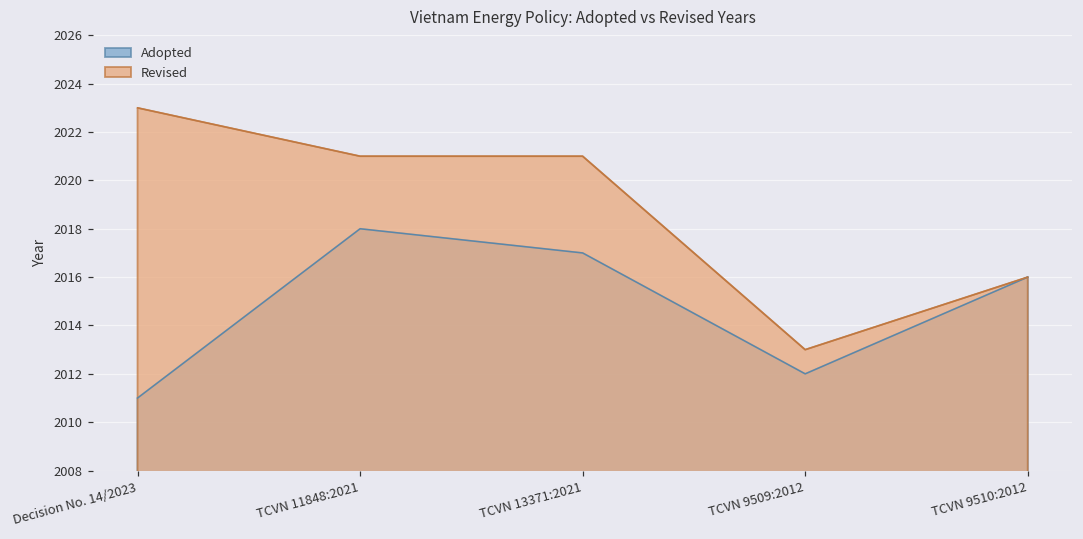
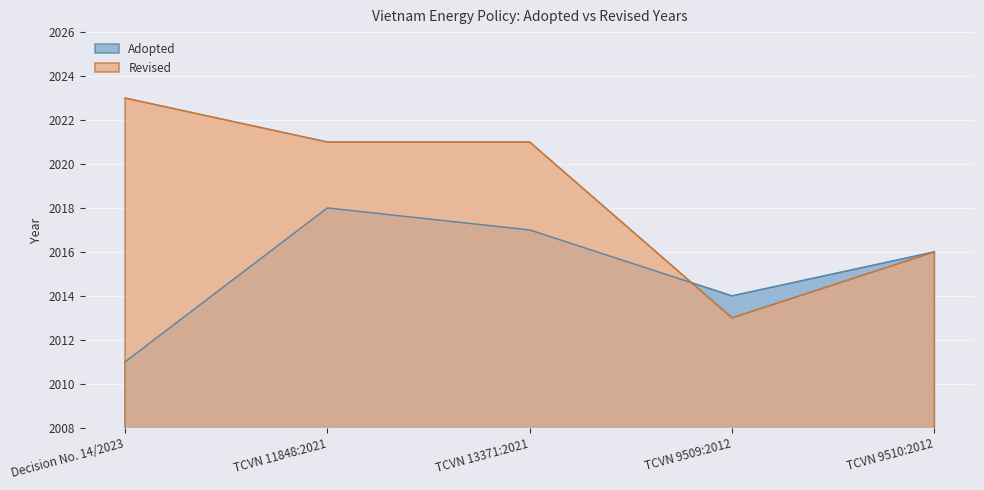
  {
    "Adopted": {
      "Decision No. 14/2023": 2011,
      "TCVN 11848:2021": 2018,
      "TCVN 13371:2021": 2017,
-     "TCVN 9509:2012": 2012
+     "TCVN 9509:2012": 2014
    },
    "Revised": {
      "Decision No. 14/2023": 2023,
      "TCVN 11848:2021": 2021,
      "TCVN 13371:2021": 2021,
      "TCVN 9509:2012": 2013
    }
  }
